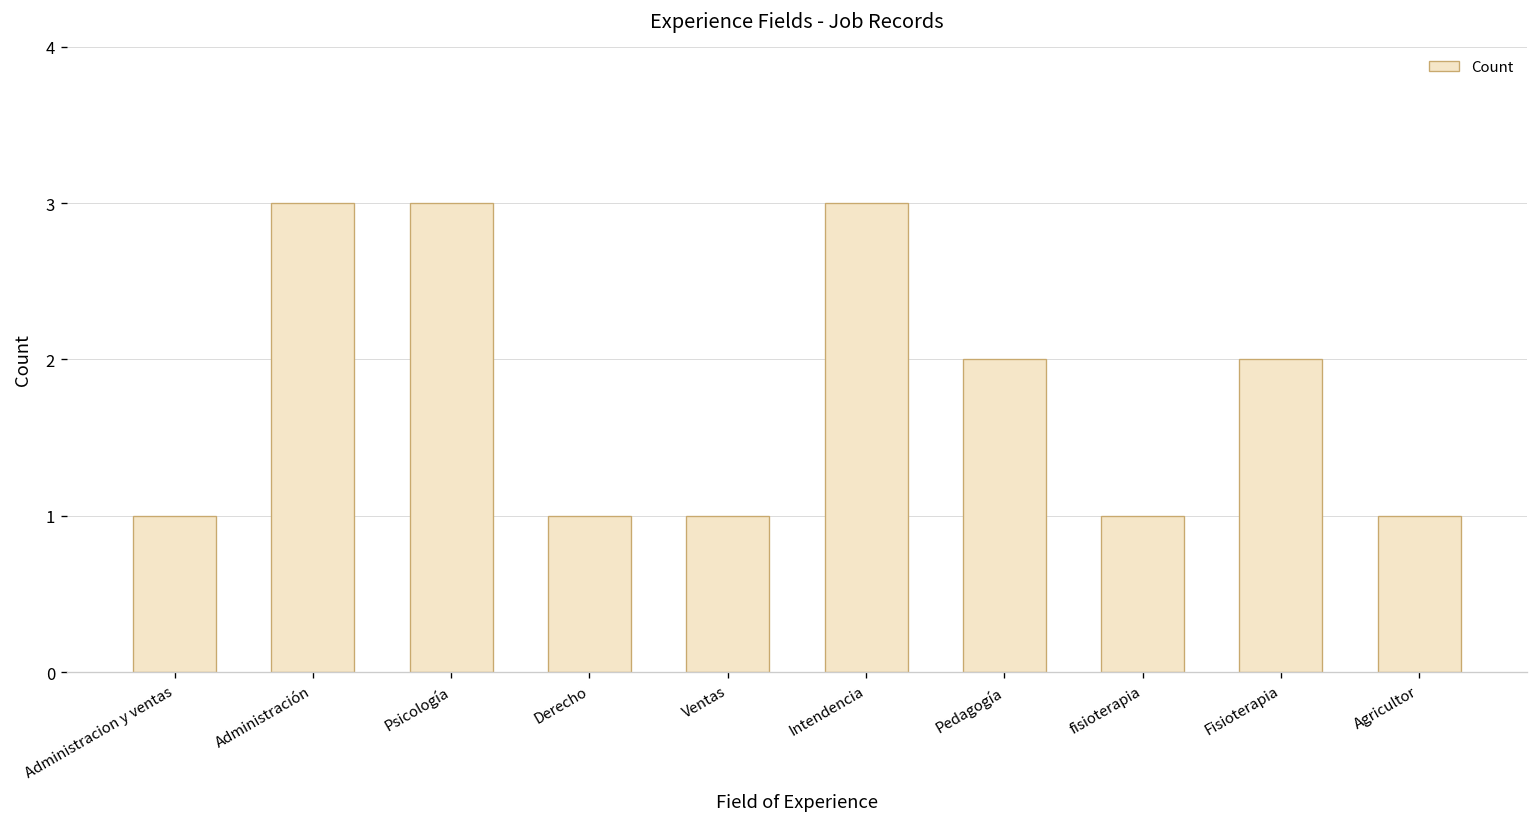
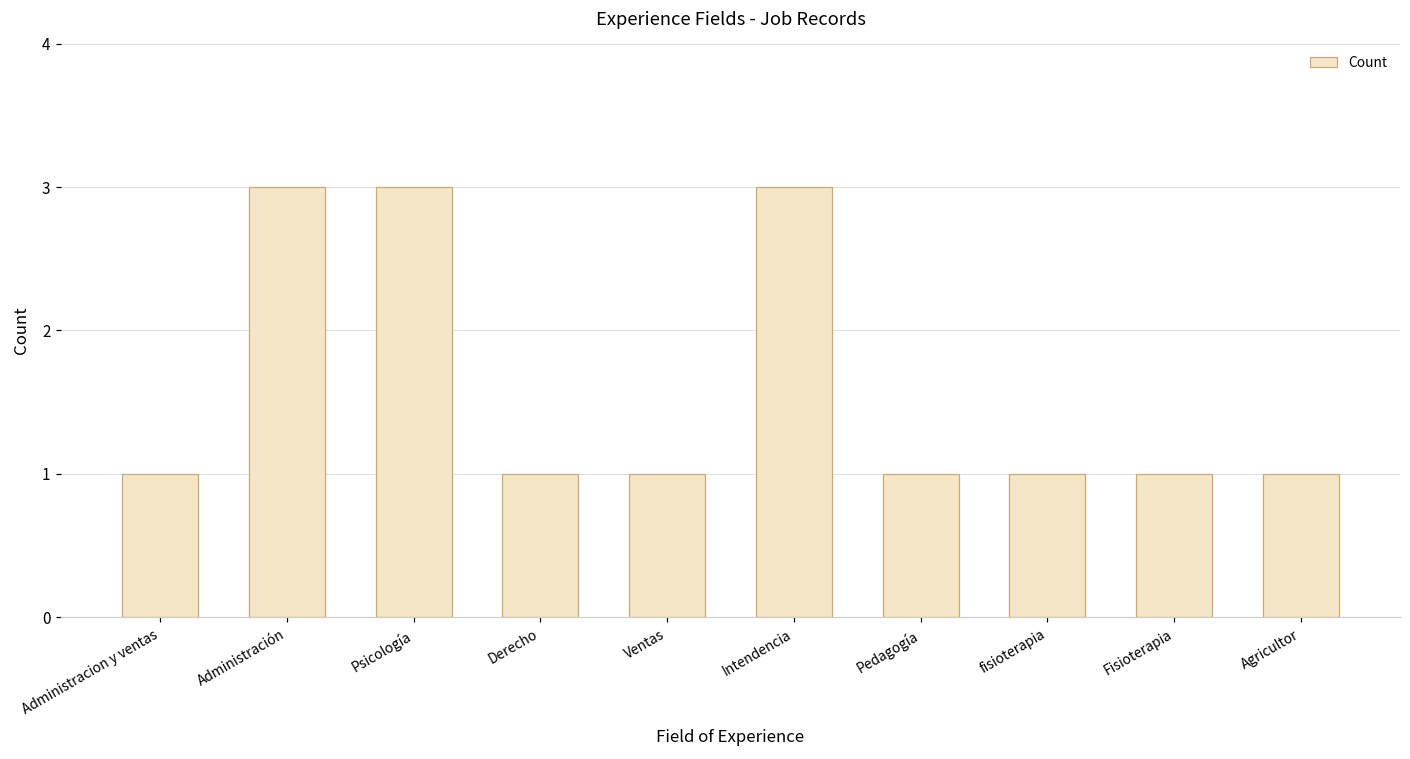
  {
    "Administracion y ventas": 1,
    "Administración": 3,
    "Psicología": 3,
    "Derecho": 1,
    "Ventas": 1,
    "Intendencia": 3,
-   "Pedagogía": 2,
+   "Pedagogía": 1,
    "fisioterapia": 1,
-   "Fisioterapia": 2,
+   "Fisioterapia": 1,
    "Agricultor": 1
  }
